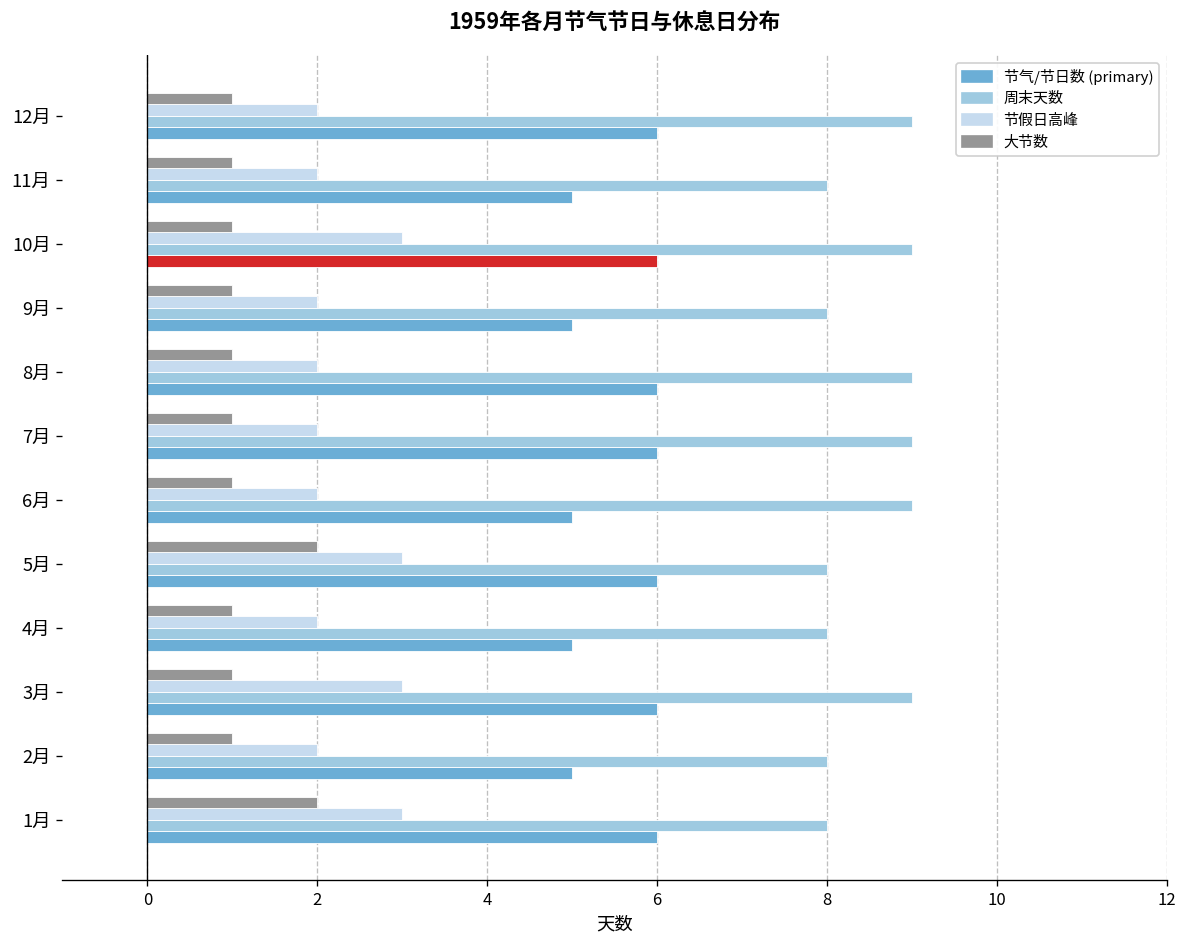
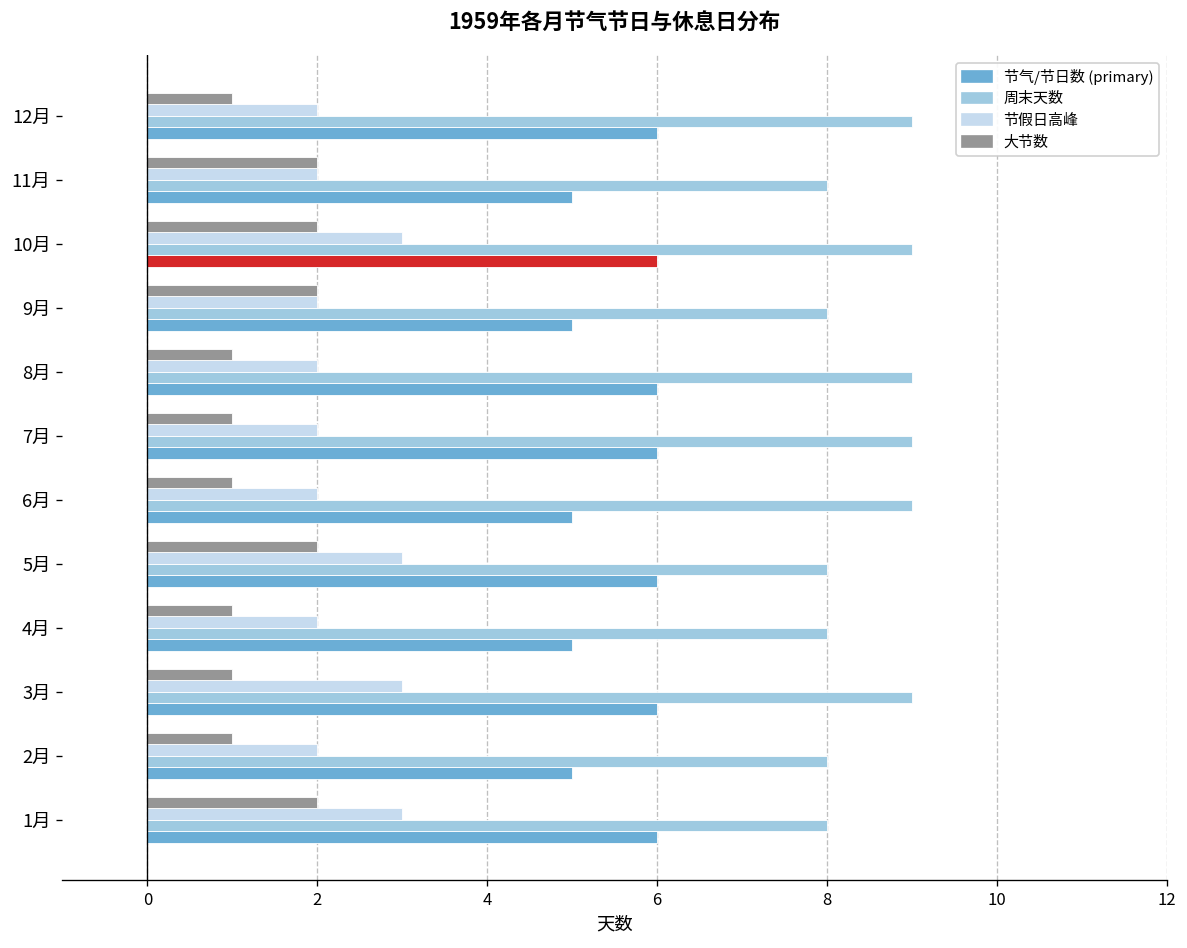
  {
    "大节数": {
      "12月": 1,
-     "11月": 1,
-     "10月": 1,
-     "9月": 1,
+     "11月": 2,
+     "10月": 2,
+     "9月": 2,
      "8月": 1,
      "7月": 1,
      "6月": 1,
      "5月": 2,
      "4月": 1,
      "3月": 1,
      "2月": 1,
      "1月": 2
    }
  }
